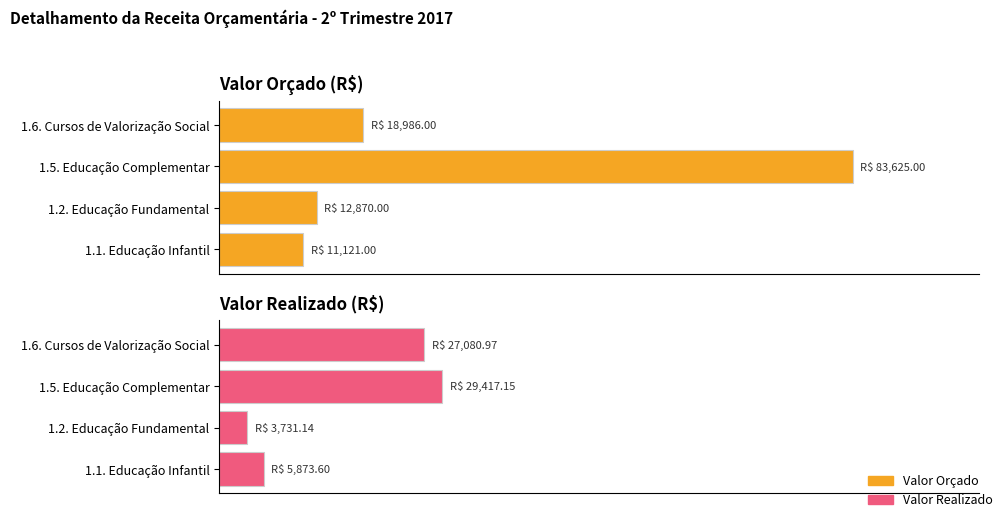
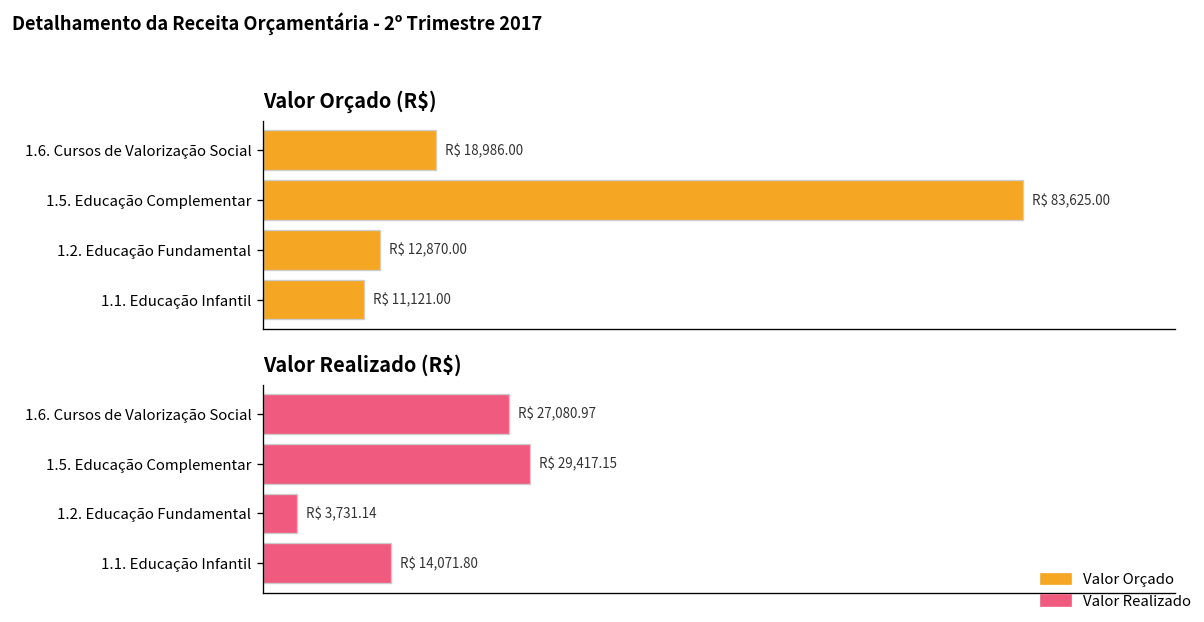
  {
    "Valor Orçado (R$)": {
      "1.6. Cursos de Valorização Social": "18,986.00",
      "1.5. Educação Complementar": "83,625.00",
      "1.2. Educação Fundamental": "12,870.00",
      "1.1. Educação Infantil": "11,121.00"
    },
    "Valor Realizado (R$)": {
      "1.6. Cursos de Valorização Social": "27,080.97",
      "1.5. Educação Complementar": "29,417.15",
      "1.2. Educação Fundamental": "3,731.14",
-     "1.1. Educação Infantil": "5,873.60"
+     "1.1. Educação Infantil": "14,071.80"
    }
  }
